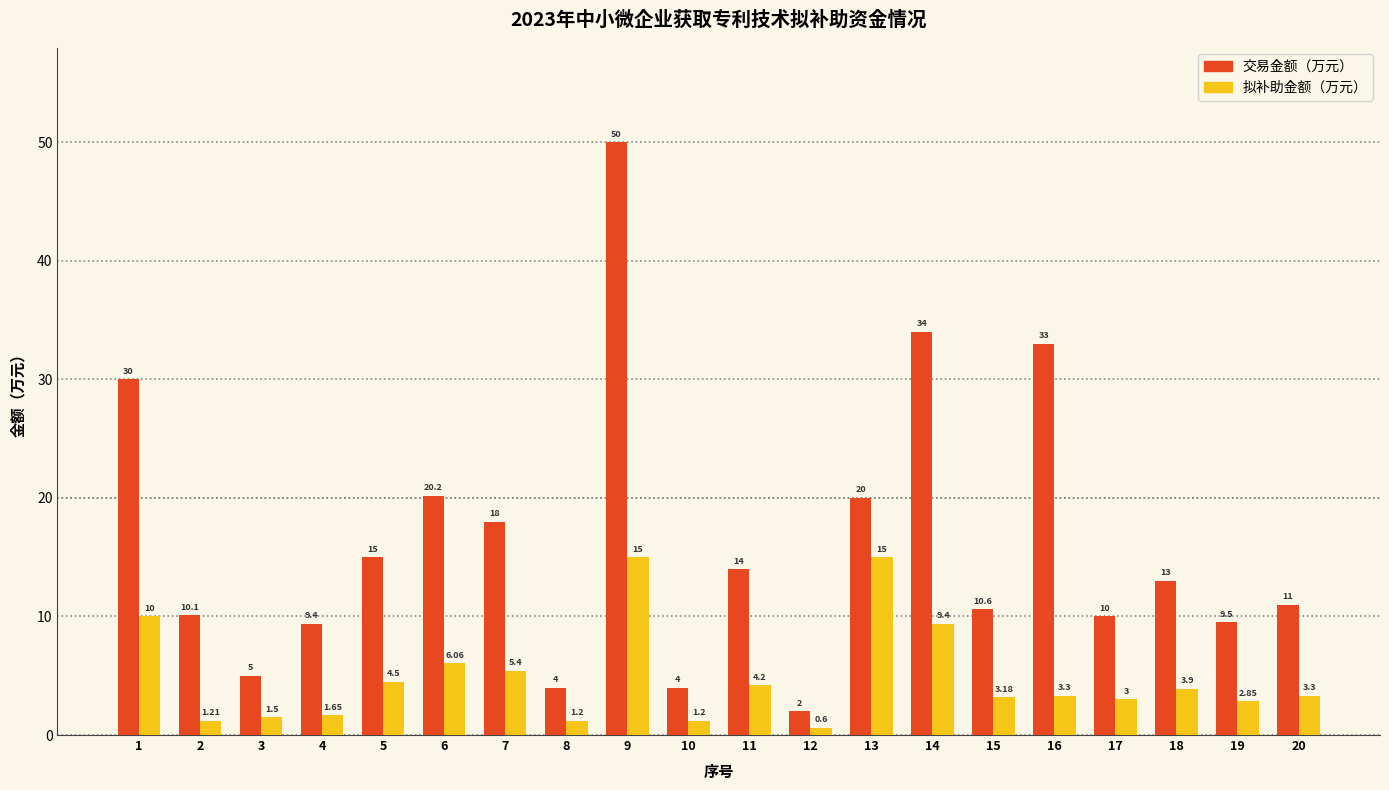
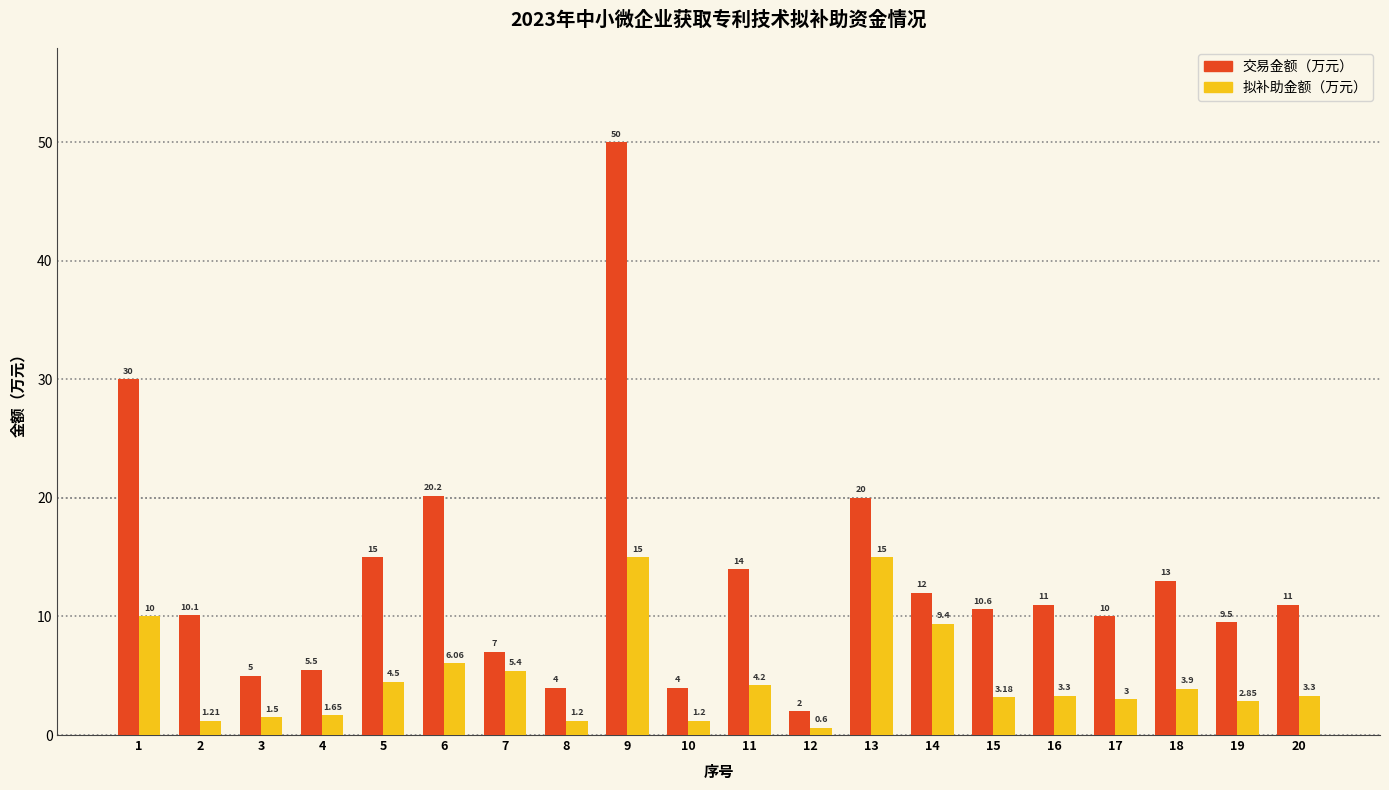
  {
    "交易金额（万元）": {
      "1": 30,
      "2": 10.1,
      "3": 5,
-     "4": 9.4,
+     "4": 5.5,
      "5": 15,
      "6": 20.2,
-     "7": 18,
+     "7": 7,
      "8": 4,
      "9": 50,
      "10": 4,
      "11": 14,
      "12": 2,
      "13": 20,
-     "14": 34,
+     "14": 12,
      "15": 10.6,
-     "16": 33,
+     "16": 11,
      "17": 10,
      "18": 13,
      "19": 9.5,
      "20": 11
    },
    "拟补助金额（万元）": {
      "1": 10,
      "2": 1.21,
      "3": 1.5,
      "4": 1.65,
      "5": 4.5,
      "6": 6.06,
      "7": 5.4,
      "8": 1.2,
      "9": 15,
      "10": 1.2,
      "11": 4.2,
      "12": 0.6,
      "13": 15,
      "14": 9.4,
      "15": 3.18,
      "16": 3.3,
      "17": 3,
      "18": 3.9,
      "19": 2.85,
      "20": 3.3
    }
  }
